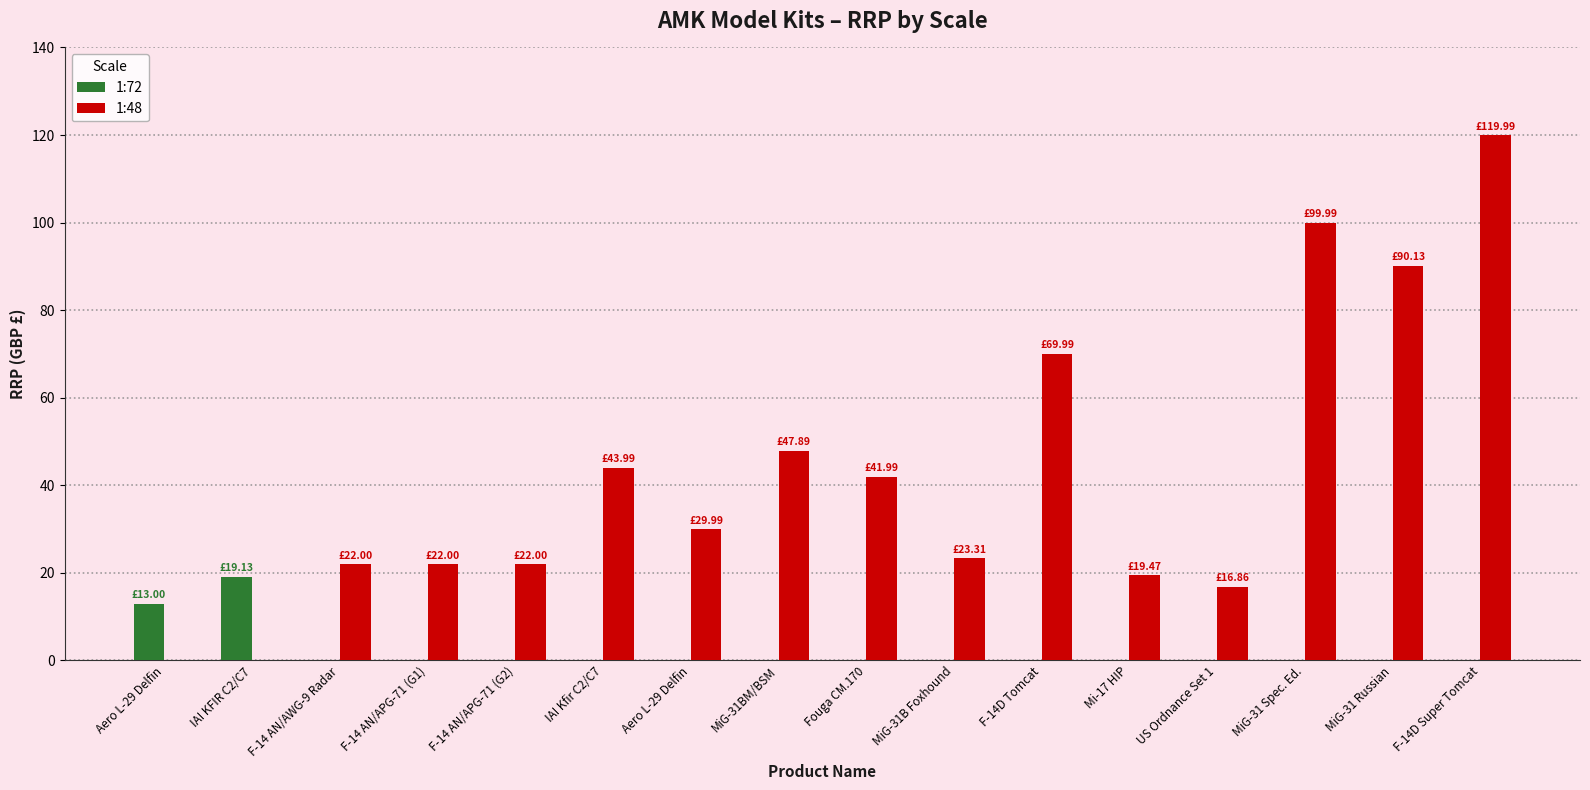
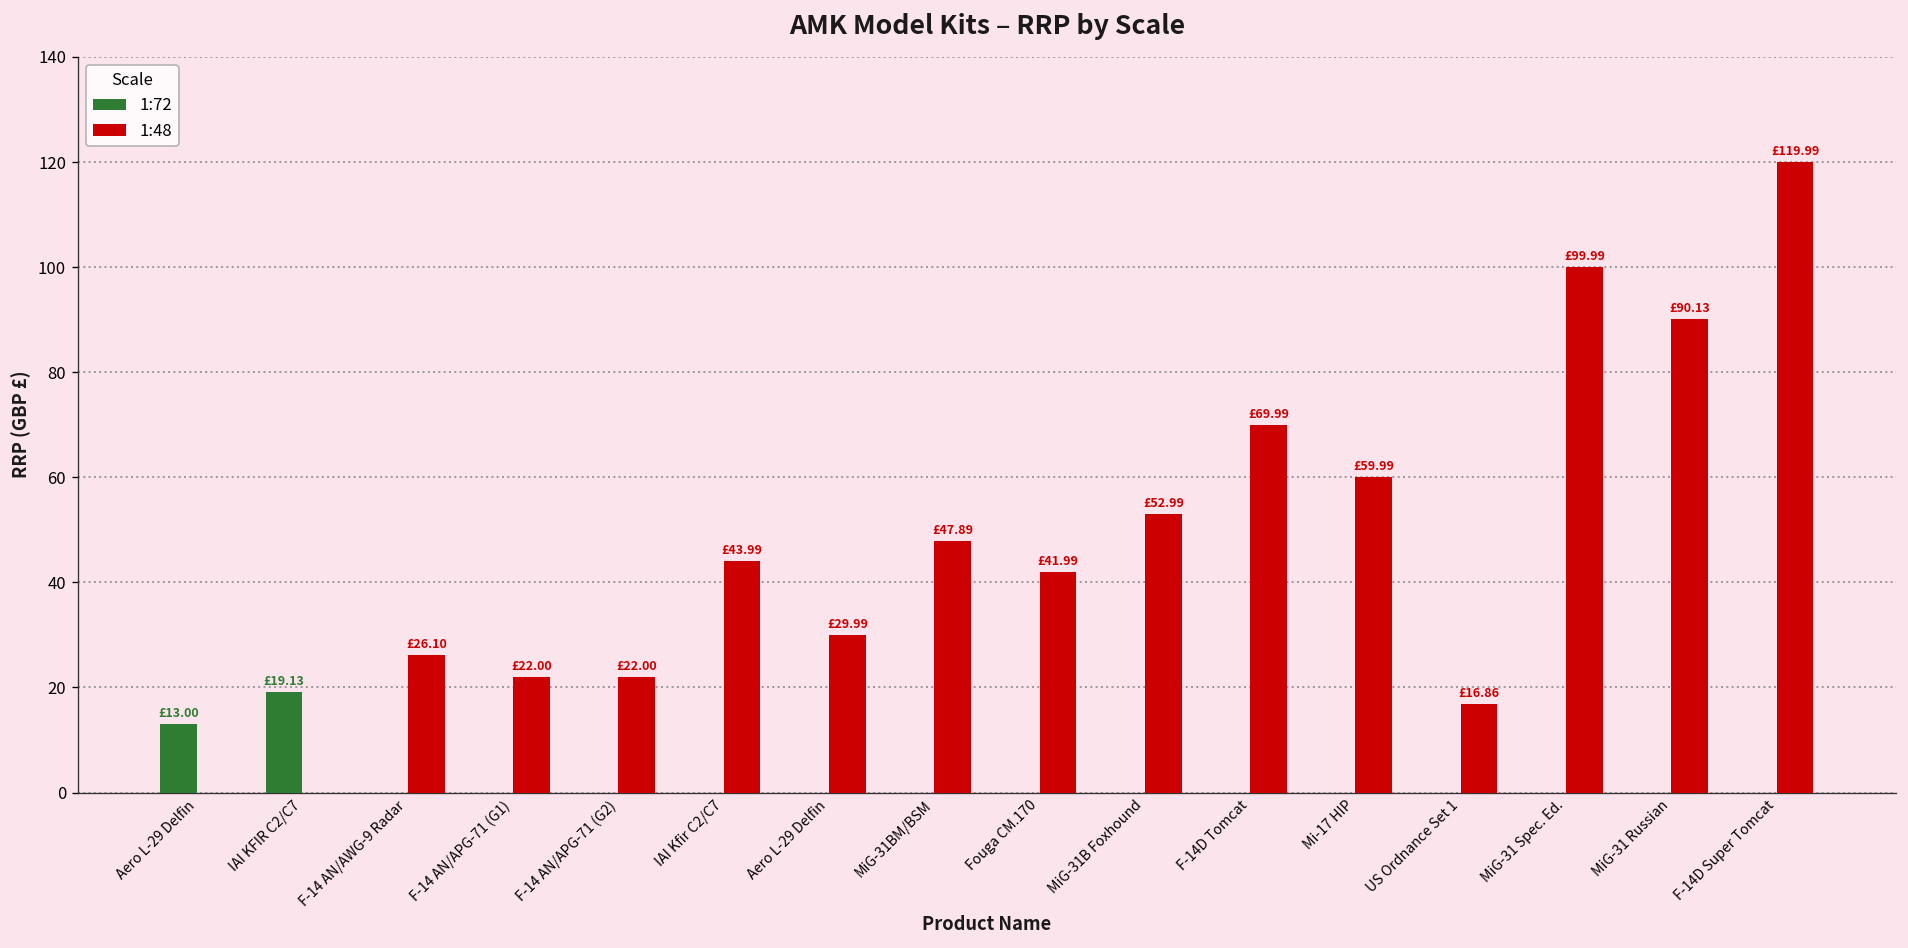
  {
    "1:72": {
      "IAI KFIR C2/C7": "£19.13"
    },
    "1:48": {
-     "F-14 AN/AWG-9 Radar": "£22.00",
+     "F-14 AN/AWG-9 Radar": "£26.10",
      "F-14 AN/APG-71 (G1)": "£22.00",
      "F-14 AN/APG-71 (G2)": "£22.00",
      "IAI Kfir C2/C7": "£43.99",
      "MiG-31BM/BSM": "£47.89",
      "Fouga CM.170": "£41.99",
-     "MiG-31B Foxhound": "£23.31",
+     "MiG-31B Foxhound": "£52.99",
      "F-14D Tomcat": "£69.99",
-     "Mi-17 HIP": "£19.47",
+     "Mi-17 HIP": "£59.99",
      "US Ordnance Set 1": "£16.86",
      "MiG-31 Spec. Ed.": "£99.99",
      "MiG-31 Russian": "£90.13",
      "F-14D Super Tomcat": "£119.99"
    }
  }
